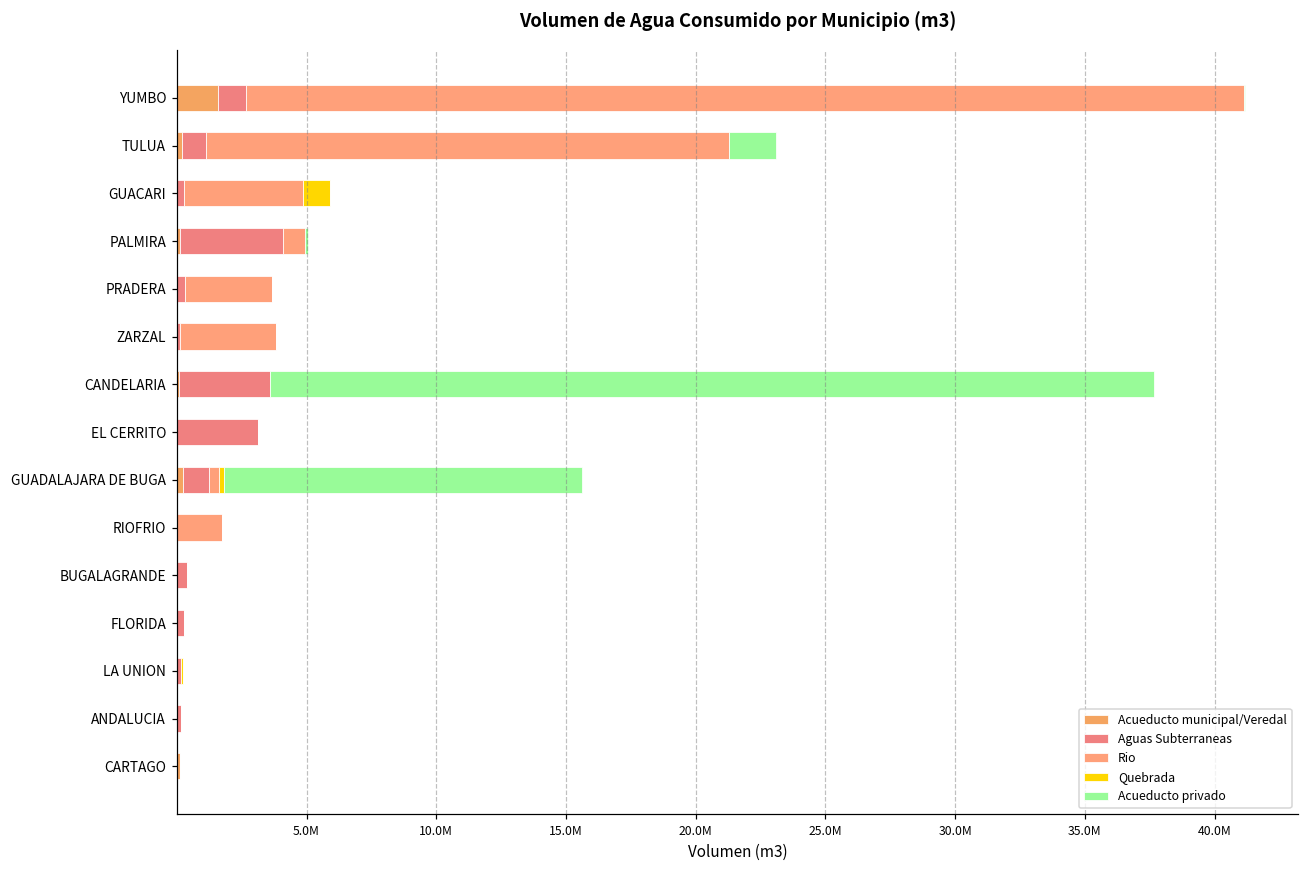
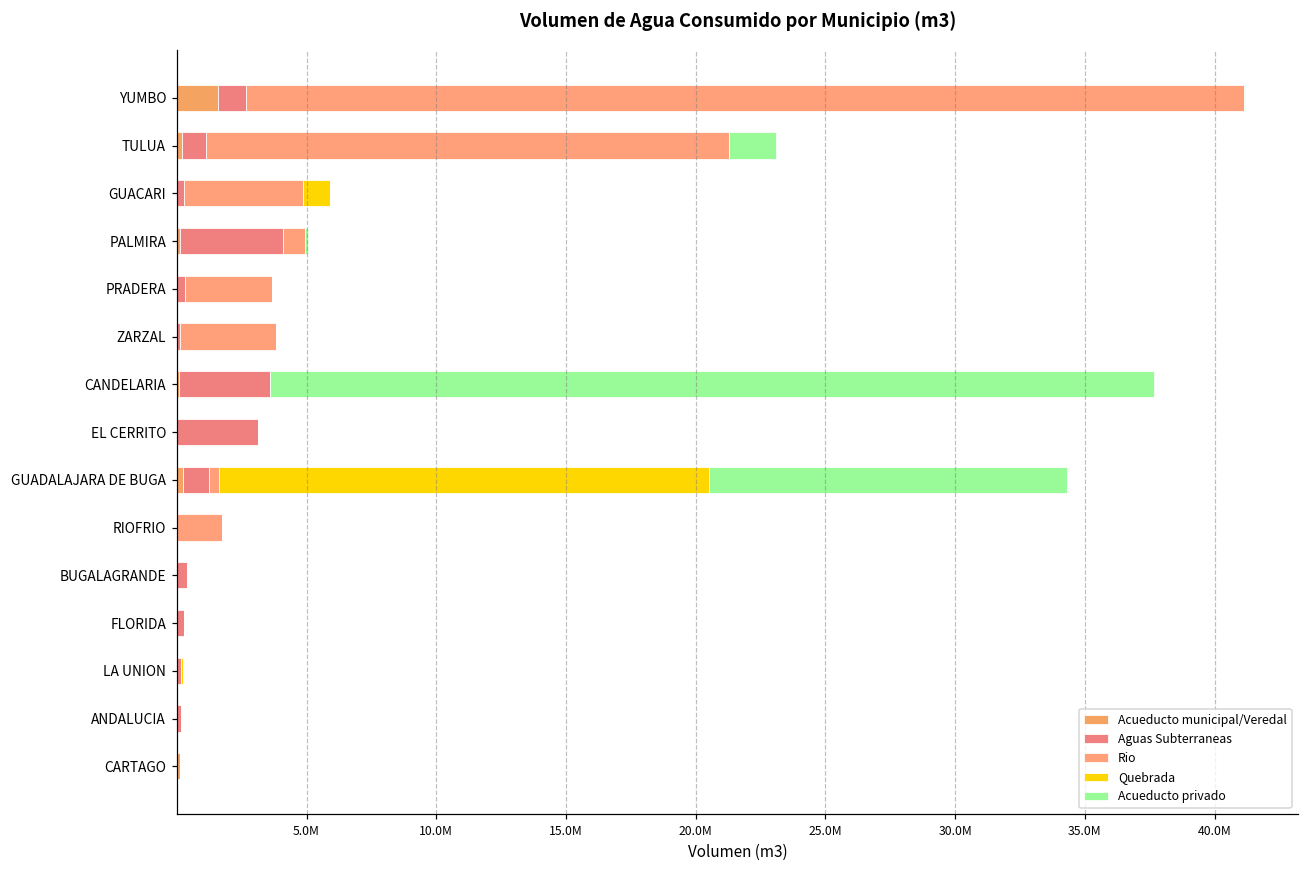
  {
    "Quebrada": {
      "YUMBO": 0,
      "TULUA": 0,
      "GUACARI": 1000000,
      "PRADERA": 0,
      "ZARZAL": 0,
      "CANDELARIA": 0,
      "EL CERRITO": 0,
-     "GUADALAJARA DE BUGA": 200000,
+     "GUADALAJARA DE BUGA": 18900000,
      "RIOFRIO": 0,
      "BUGALAGRANDE": 0,
      "FLORIDA": 0,
      "ANDALUCIA": 0,
      "CARTAGO": 0
    },
    "Acueducto privado": {
      "TULUA": 1800000,
      "GUACARI": 0,
      "PALMIRA": 100000,
      "PRADERA": 0,
      "ZARZAL": 0,
      "CANDELARIA": 34100000,
      "EL CERRITO": 0,
      "GUADALAJARA DE BUGA": 13800000,
      "RIOFRIO": 0,
      "BUGALAGRANDE": 0,
      "FLORIDA": 0,
      "LA UNION": 0,
      "ANDALUCIA": 0
    }
  }
